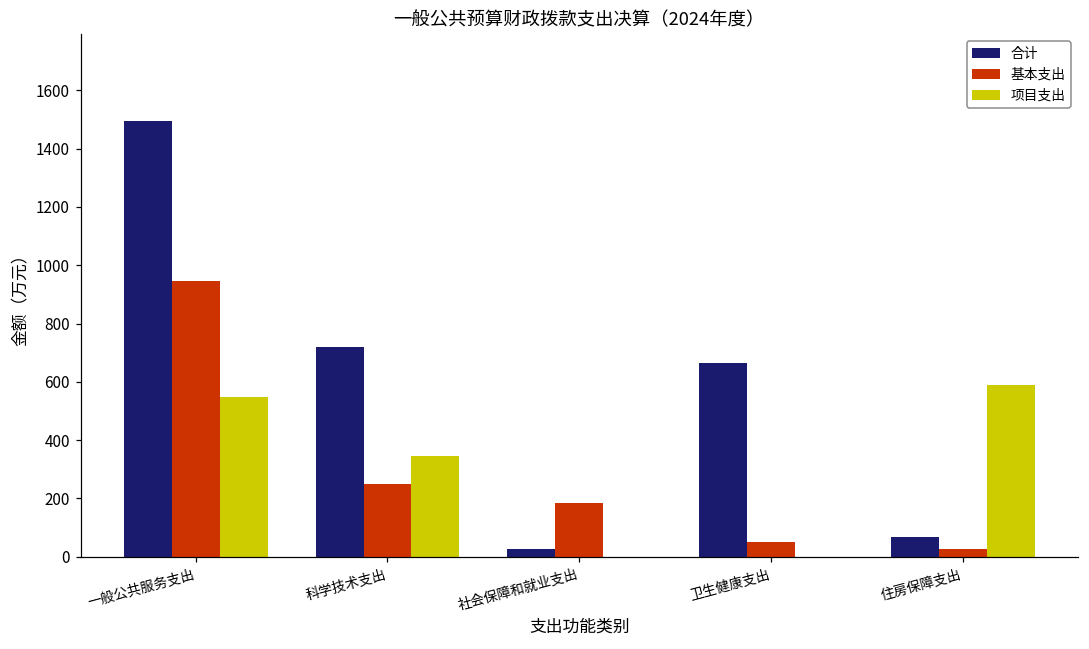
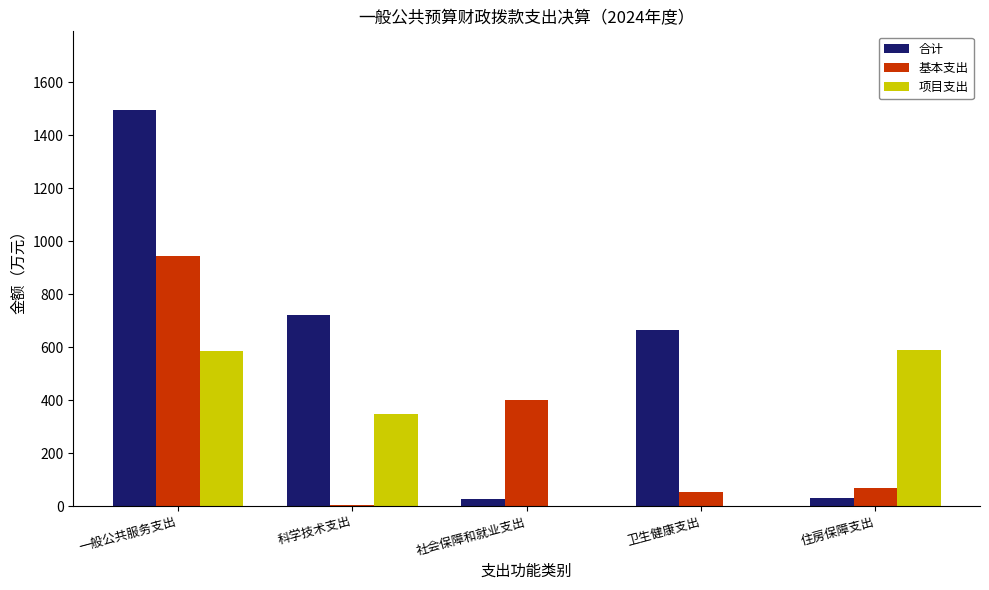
  {
    "合计": {
      "一般公共服务支出": 1490,
      "科学技术支出": 720,
      "社会保障和就业支出": 30,
      "卫生健康支出": 670,
-     "住房保障支出": 70
+     "住房保障支出": 30
    },
    "基本支出": {
      "一般公共服务支出": 940,
-     "科学技术支出": 250,
-     "社会保障和就业支出": 180,
+     "科学技术支出": 10,
+     "社会保障和就业支出": 400,
      "卫生健康支出": 50,
-     "住房保障支出": 30
+     "住房保障支出": 70
    },
    "项目支出": {
-     "一般公共服务支出": 550,
+     "一般公共服务支出": 590,
      "科学技术支出": 350,
      "社会保障和就业支出": 0,
      "卫生健康支出": 0,
      "住房保障支出": 590
    }
  }
